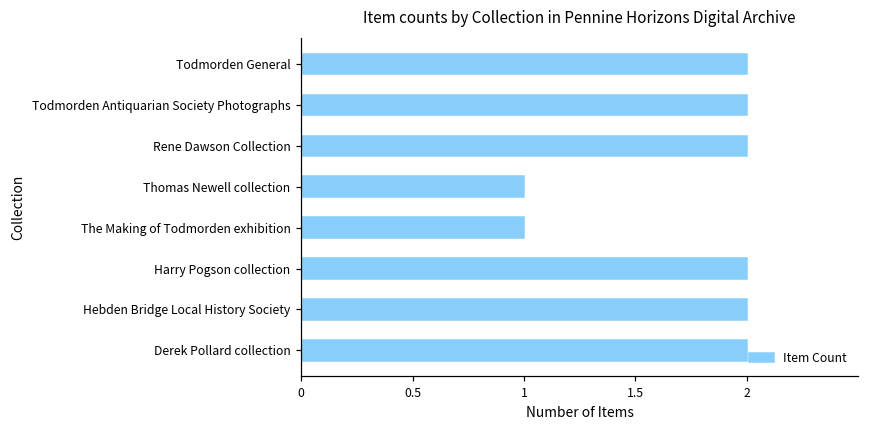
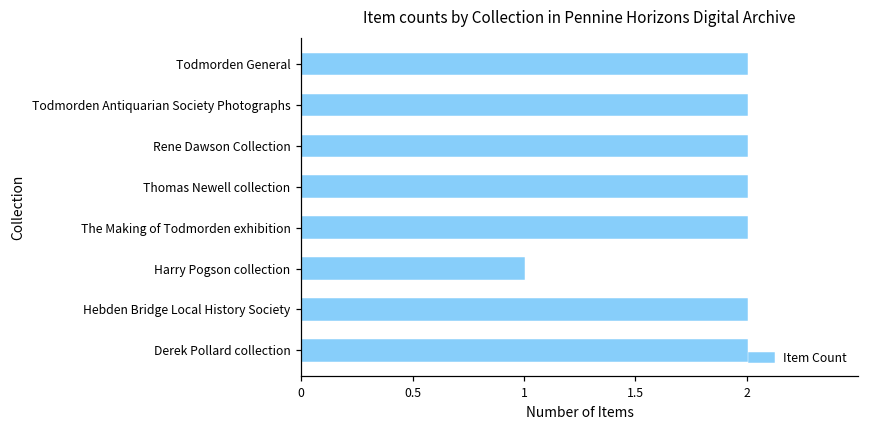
  {
    "Todmorden General": 2,
    "Todmorden Antiquarian Society Photographs": 2,
    "Rene Dawson Collection": 2,
-   "Thomas Newell collection": 1,
-   "The Making of Todmorden exhibition": 1,
-   "Harry Pogson collection": 2,
+   "Thomas Newell collection": 2,
+   "The Making of Todmorden exhibition": 2,
+   "Harry Pogson collection": 1,
    "Hebden Bridge Local History Society": 2,
    "Derek Pollard collection": 2
  }
